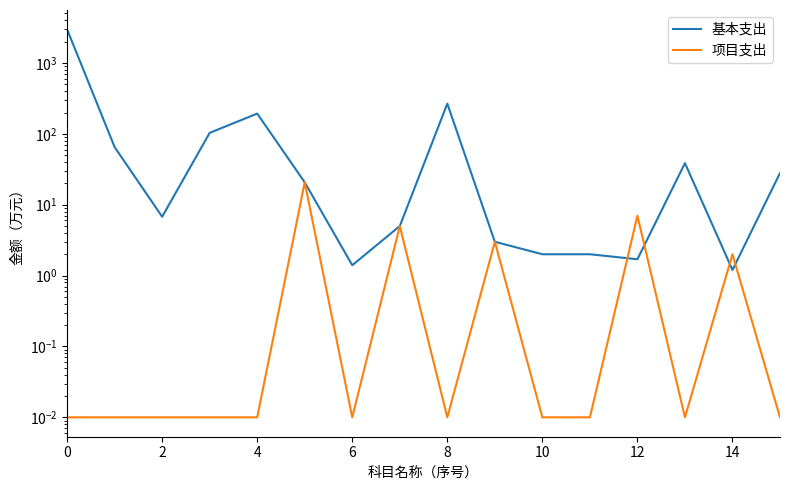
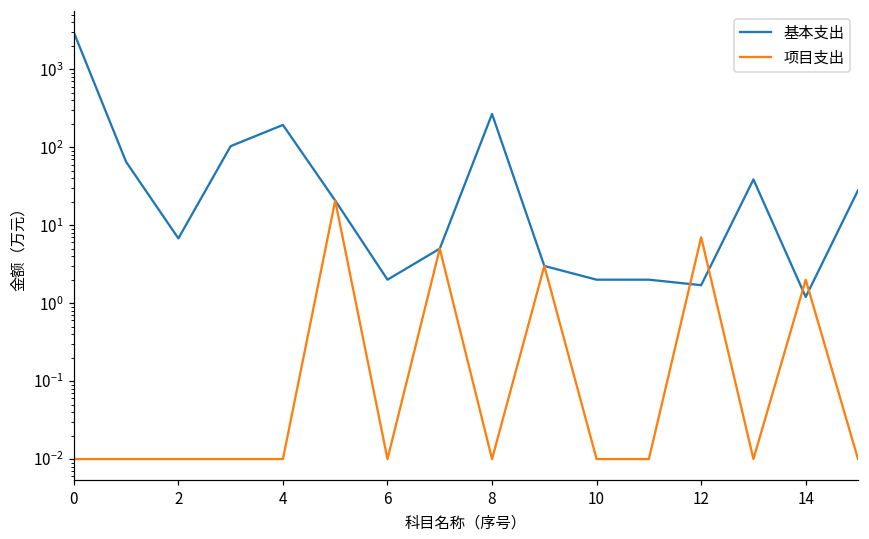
  {
    "基本支出": {
      "0": 3000,
      "2": 7,
      "4": 190,
-     "6": 1.4,
+     "6": 2.0,
      "8": 270,
      "10": 2.0,
      "12": 1.7,
      "14": 1.2
    },
    "项目支出": {
      "0": 0.010,
      "2": 0.010,
      "4": 0.010,
      "6": 0.010,
      "8": 0.010,
      "10": 0.010,
      "12": 7,
      "14": 2.0
    }
  }
